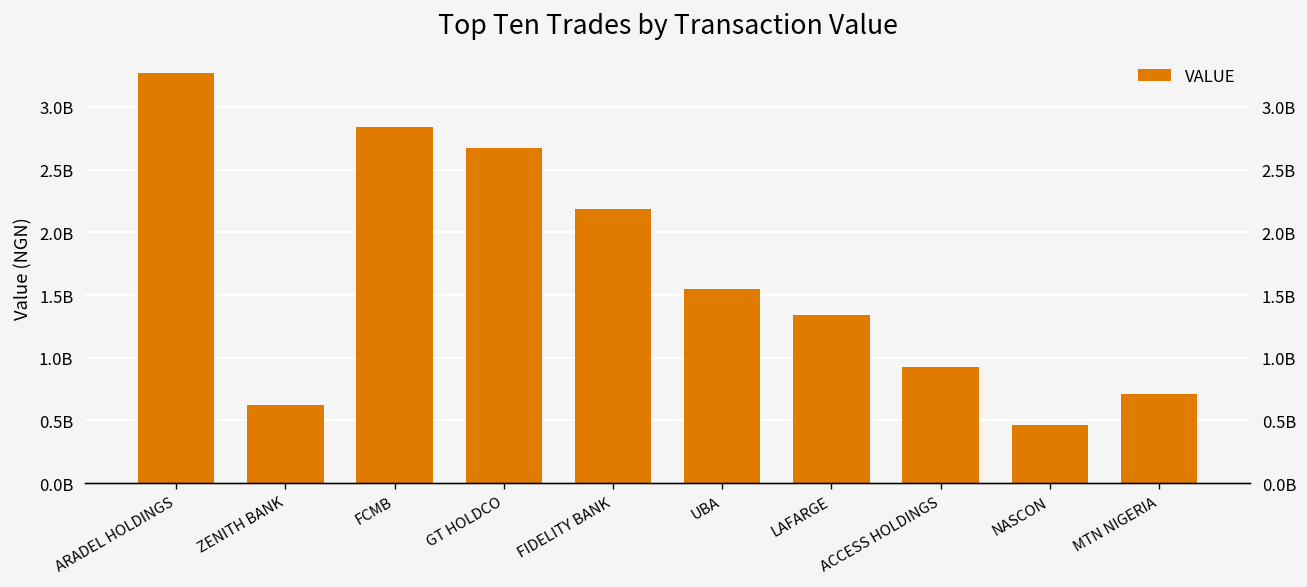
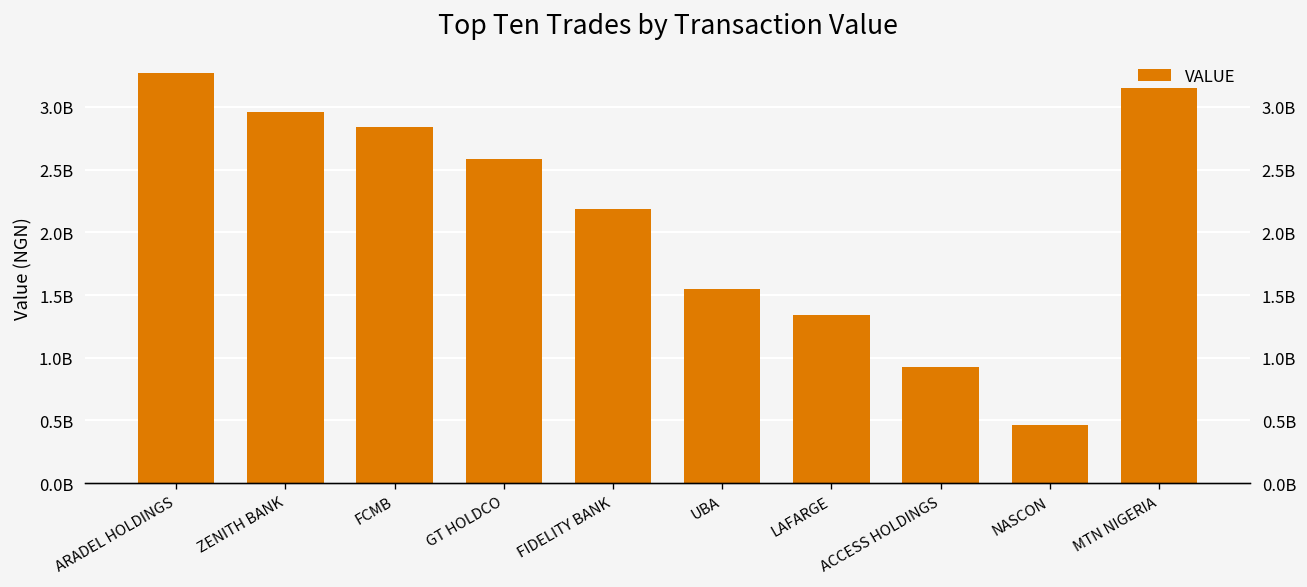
  {
    "ARADEL HOLDINGS": 3270000000,
-   "ZENITH BANK": 620000000,
+   "ZENITH BANK": 2960000000,
    "FCMB": 2840000000,
-   "GT HOLDCO": 2670000000,
+   "GT HOLDCO": 2580000000,
    "FIDELITY BANK": 2190000000,
    "UBA": 1540000000,
    "LAFARGE": 1340000000,
    "ACCESS HOLDINGS": 930000000,
    "NASCON": 460000000,
-   "MTN NIGERIA": 710000000
+   "MTN NIGERIA": 3150000000
  }
